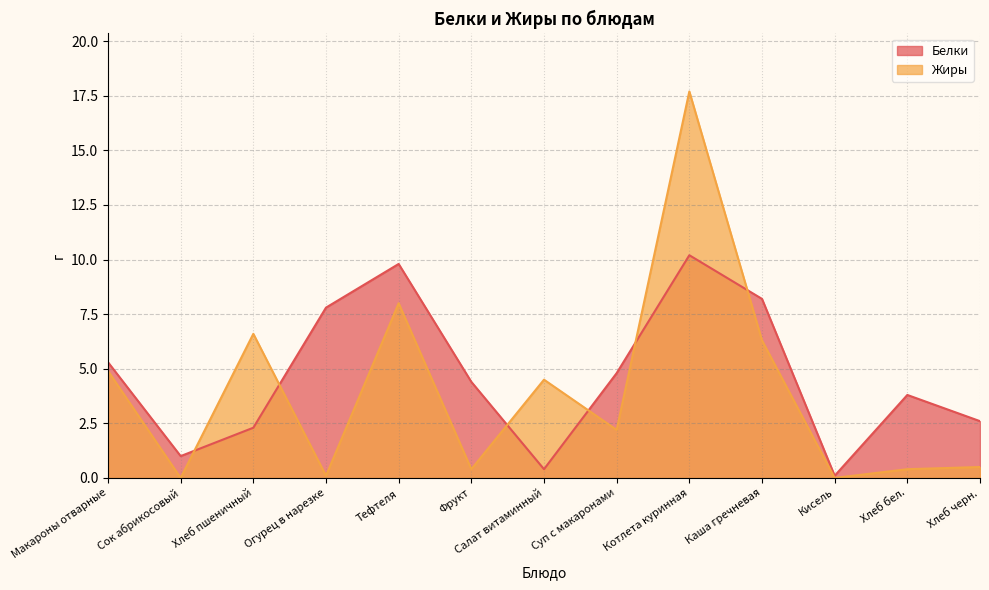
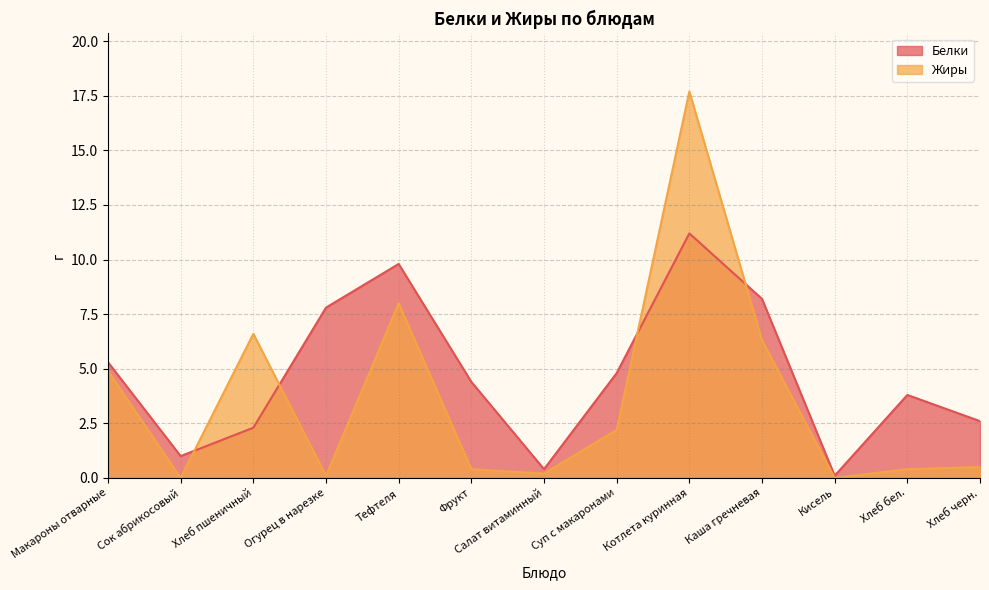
  {
    "Белки": {
      "Макароны отварные": 5.3,
      "Сок абрикосовый": 1.0,
      "Хлеб пшеничный": 2.3,
      "Огурец в нарезке": 7.8,
      "Тефтеля": 9.8,
      "Фрукт": 4.4,
      "Салат витаминный": 0.4,
      "Суп с макаронами": 4.8,
-     "Котлета куринная": 10.2,
+     "Котлета куринная": 11.2,
      "Каша гречневая": 8.2,
      "Хлеб бел.": 3.8,
      "Хлеб черн.": 2.6
    },
    "Жиры": {
      "Макароны отварные": 4.9,
      "Сок абрикосовый": 0.0,
      "Хлеб пшеничный": 6.6,
      "Огурец в нарезке": 0.1,
      "Тефтеля": 8.0,
      "Фрукт": 0.4,
-     "Салат витаминный": 4.5,
+     "Салат витаминный": 0.2,
      "Суп с макаронами": 2.2,
      "Котлета куринная": 17.7,
      "Каша гречневая": 6.3,
      "Хлеб бел.": 0.4,
      "Хлеб черн.": 0.5
    }
  }
